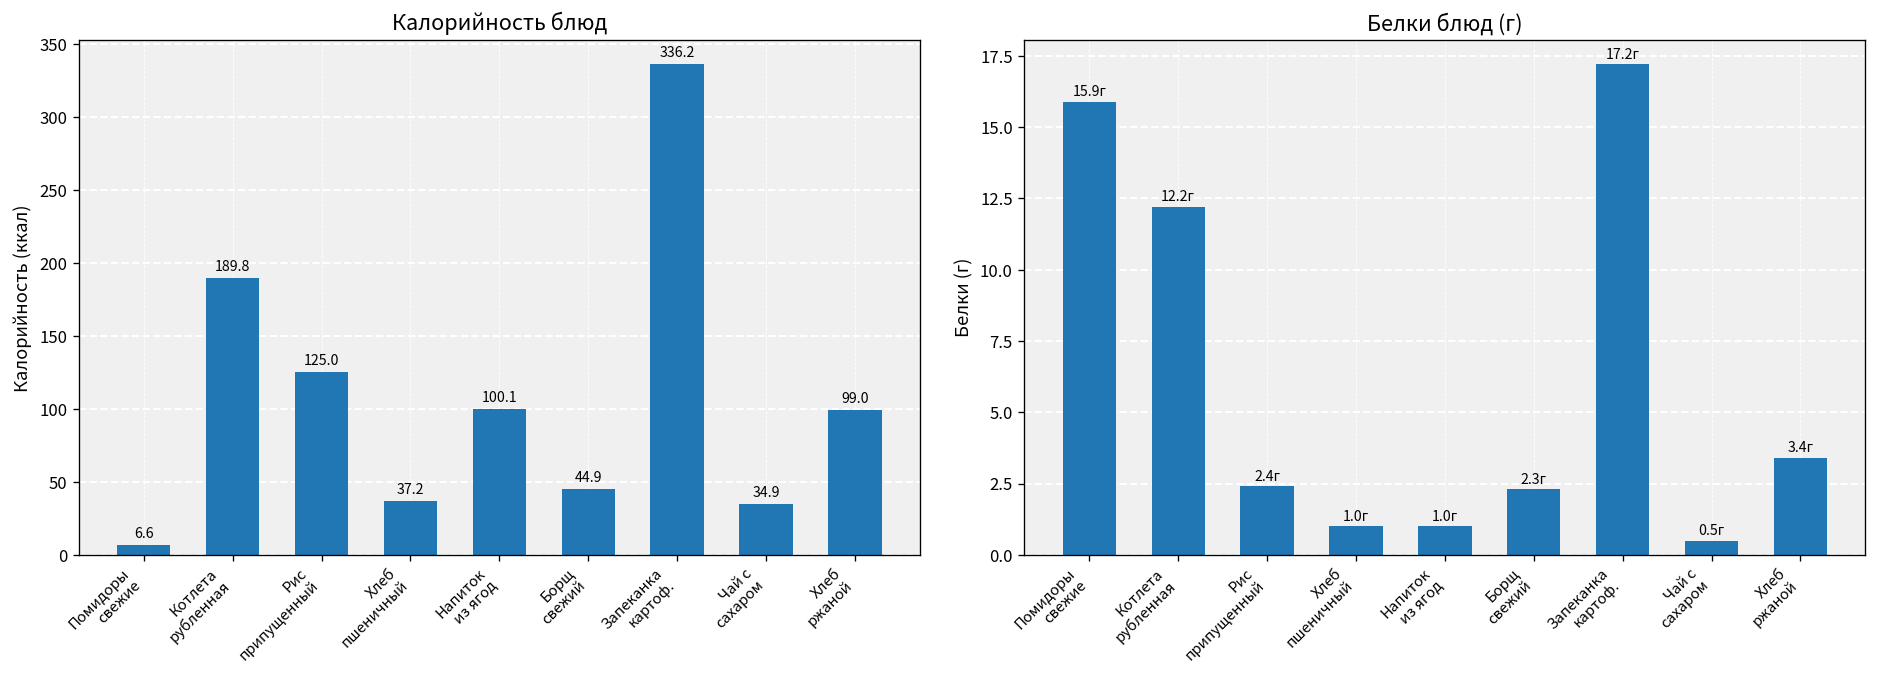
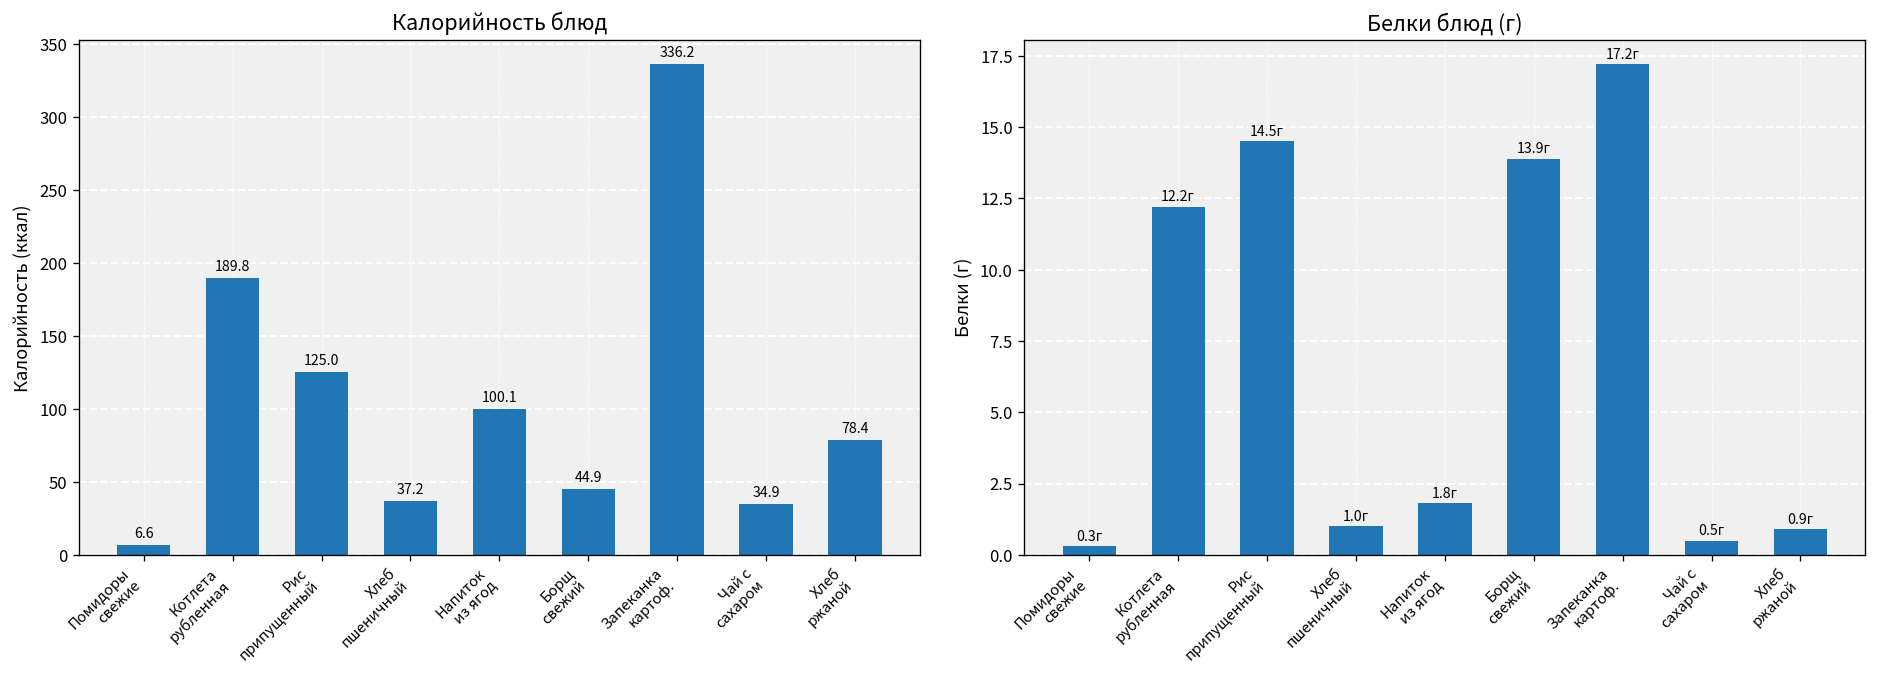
  {
    "Калорийность блюд": {
      "Помидоры свежие": "6.6",
      "Котлета рубленная": "189.8",
      "Рис припущенный": "125.0",
      "Хлеб пшеничный": "37.2",
      "Напиток из ягод": "100.1",
      "Борщ свежий": "44.9",
      "Запеканка картоф.": "336.2",
      "Чай с сахаром": "34.9",
-     "Хлеб ржаной": "99.0"
+     "Хлеб ржаной": "78.4"
    },
    "Белки блюд (г)": {
-     "Помидоры свежие": "15.9г",
+     "Помидоры свежие": "0.3г",
      "Котлета рубленная": "12.2г",
-     "Рис припущенный": "2.4г",
+     "Рис припущенный": "14.5г",
      "Хлеб пшеничный": "1.0г",
-     "Напиток из ягод": "1.0г",
-     "Борщ свежий": "2.3г",
+     "Напиток из ягод": "1.8г",
+     "Борщ свежий": "13.9г",
      "Запеканка картоф.": "17.2г",
      "Чай с сахаром": "0.5г",
-     "Хлеб ржаной": "3.4г"
+     "Хлеб ржаной": "0.9г"
    }
  }
